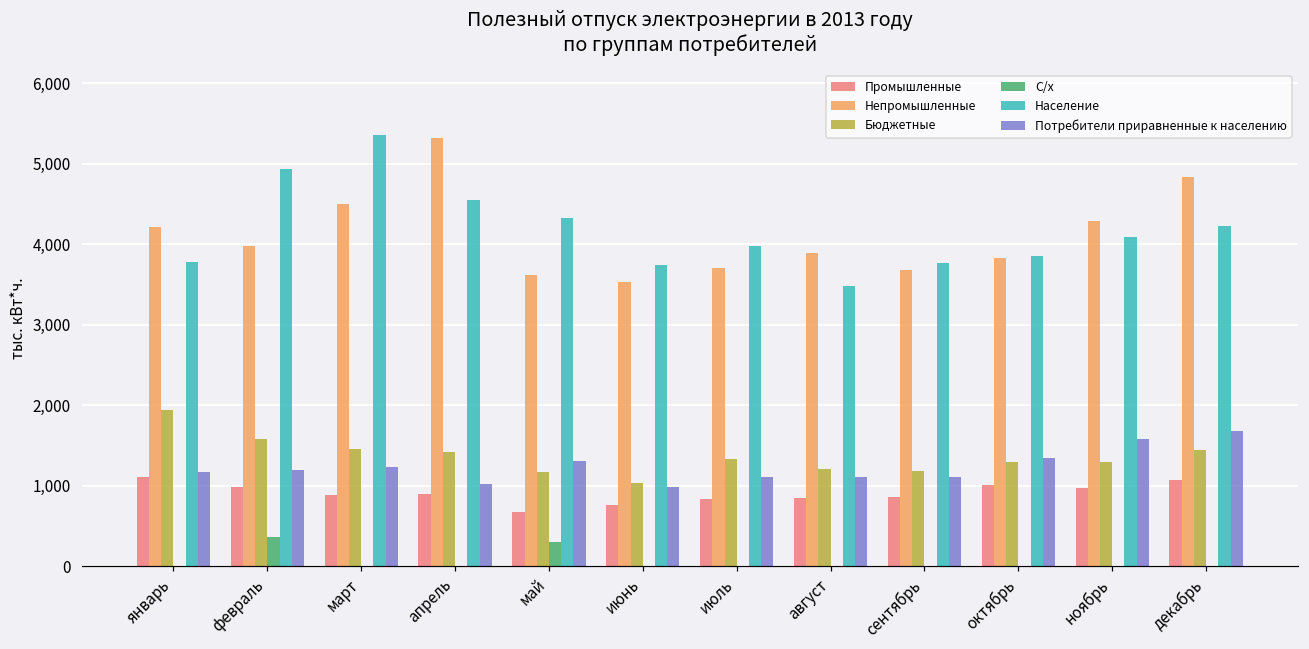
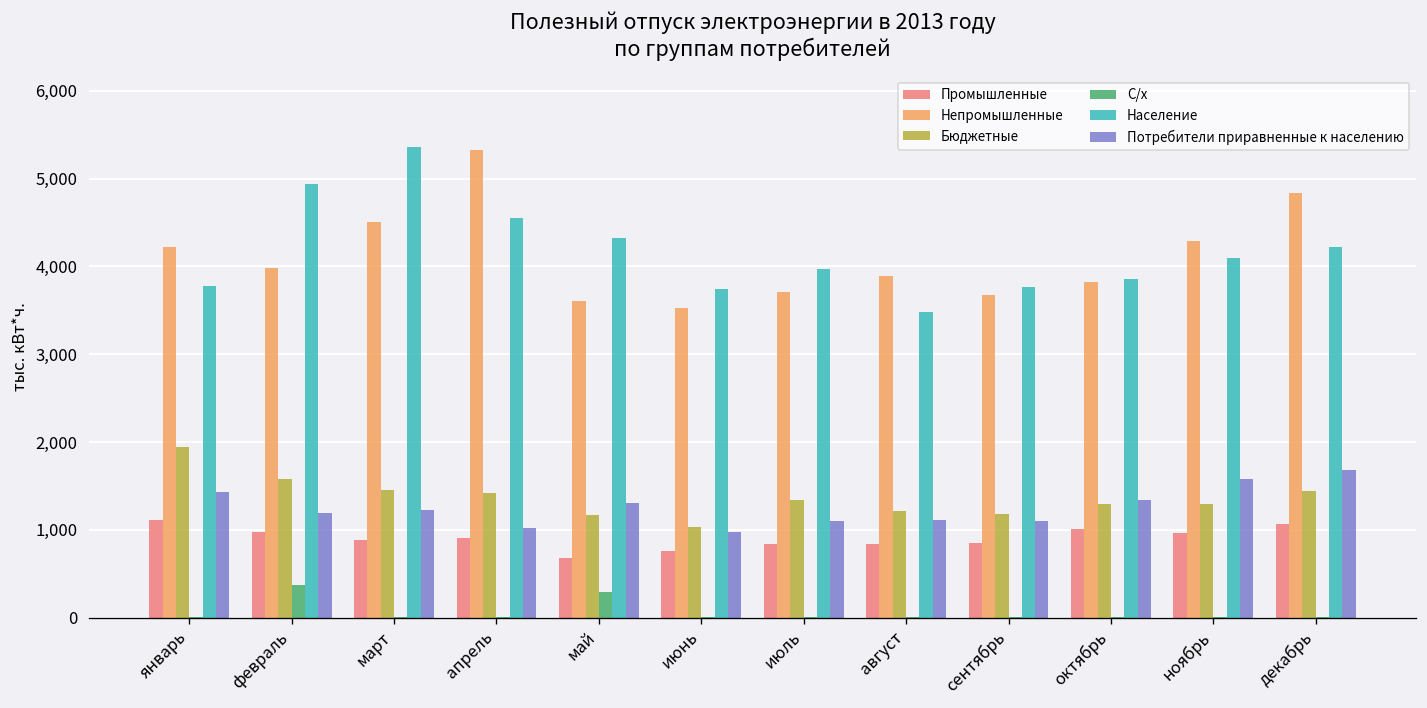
  {
    "Бюджетные": {
      "январь": "1,900",
      "февраль": "1,600",
      "март": "1,500",
      "апрель": "1,400",
      "май": "1,200",
      "июнь": "1,000",
      "июль": "1,300",
      "август": "1,200",
      "сентябрь": "1,200",
      "октябрь": "1,300",
      "ноябрь": "1,300",
      "декабрь": "1,400"
    },
    "С/х": {
      "февраль": "400",
      "май": "300"
    },
    "Население": {
      "январь": "3,800",
      "февраль": "4,900",
      "март": "5,400",
      "апрель": "4,600",
      "май": "4,300",
      "июнь": "3,700",
      "июль": "4,000",
      "август": "3,500",
      "сентябрь": "3,800",
      "октябрь": "3,900",
      "ноябрь": "4,100",
      "декабрь": "4,200"
    },
    "Потребители приравненные к населению": {
-     "январь": "1,200",
+     "январь": "1,400",
      "февраль": "1,200",
      "март": "1,200",
      "апрель": "1,000",
      "май": "1,300",
      "июнь": "1,000",
      "июль": "1,100",
      "август": "1,100",
      "сентябрь": "1,100",
      "октябрь": "1,300",
      "ноябрь": "1,600",
      "декабрь": "1,700"
    }
  }
